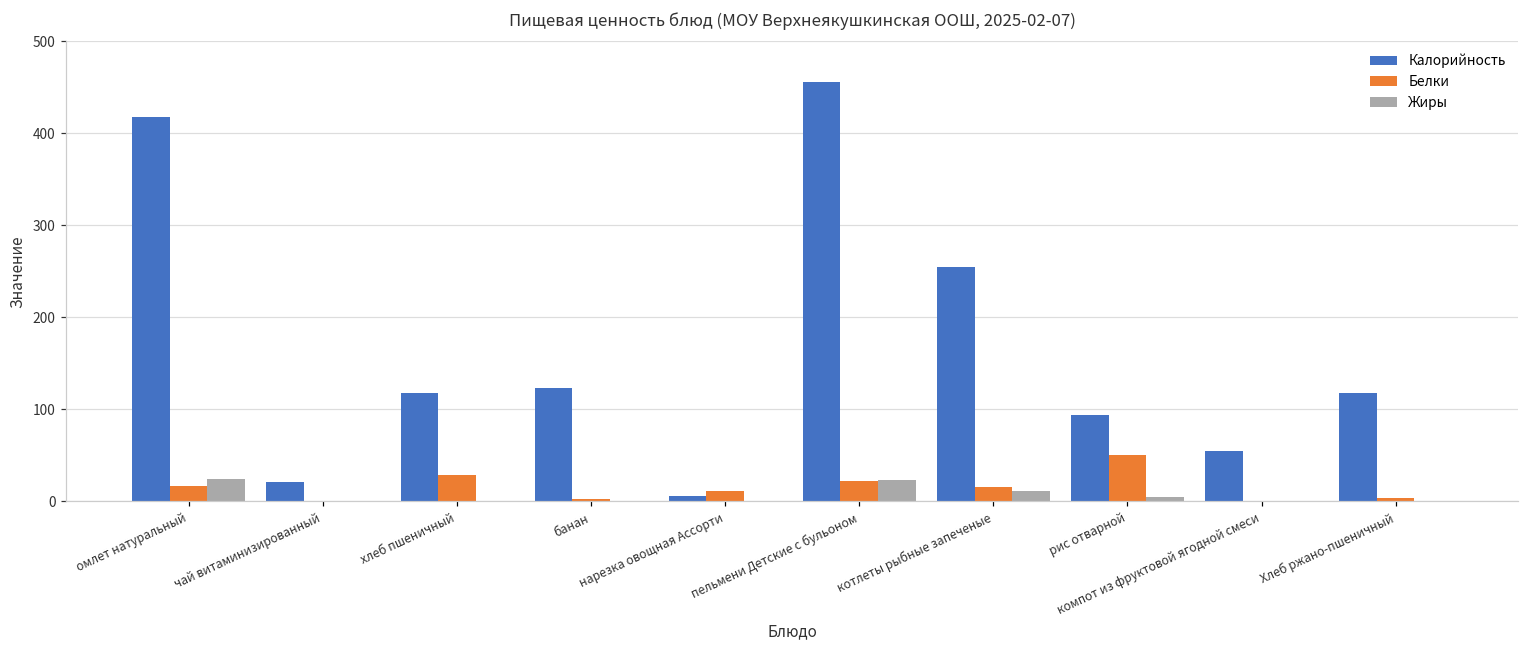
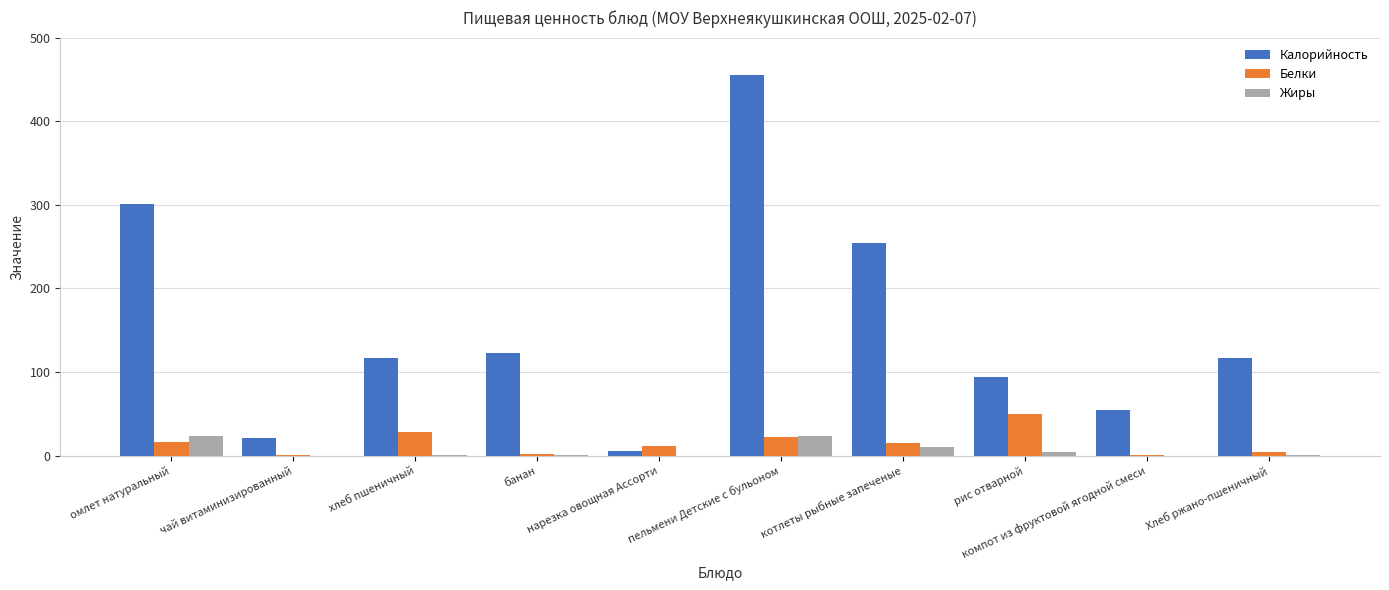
  {
    "Калорийность": {
-     "омлет натуральный": 420,
+     "омлет натуральный": 300,
      "чай витаминизированный": 20,
      "хлеб пшеничный": 120,
      "банан": 120,
      "нарезка овощная Ассорти": 10,
      "пельмени Детские с бульоном": 460,
      "котлеты рыбные запеченые": 250,
      "рис отварной": 90,
      "компот из фруктовой ягодной смеси": 50,
      "Хлеб ржано-пшеничный": 120
    },
    "Белки": {
      "омлет натуральный": 20,
      "хлеб пшеничный": 30,
      "нарезка овощная Ассорти": 10,
      "пельмени Детские с бульоном": 20,
      "котлеты рыбные запеченые": 20,
      "рис отварной": 50,
      "Хлеб ржано-пшеничный": 0
    },
    "Жиры": {
      "омлет натуральный": 20,
      "нарезка овощная Ассорти": 0,
      "пельмени Детские с бульоном": 20,
      "котлеты рыбные запеченые": 10,
      "рис отварной": 0
    }
  }
